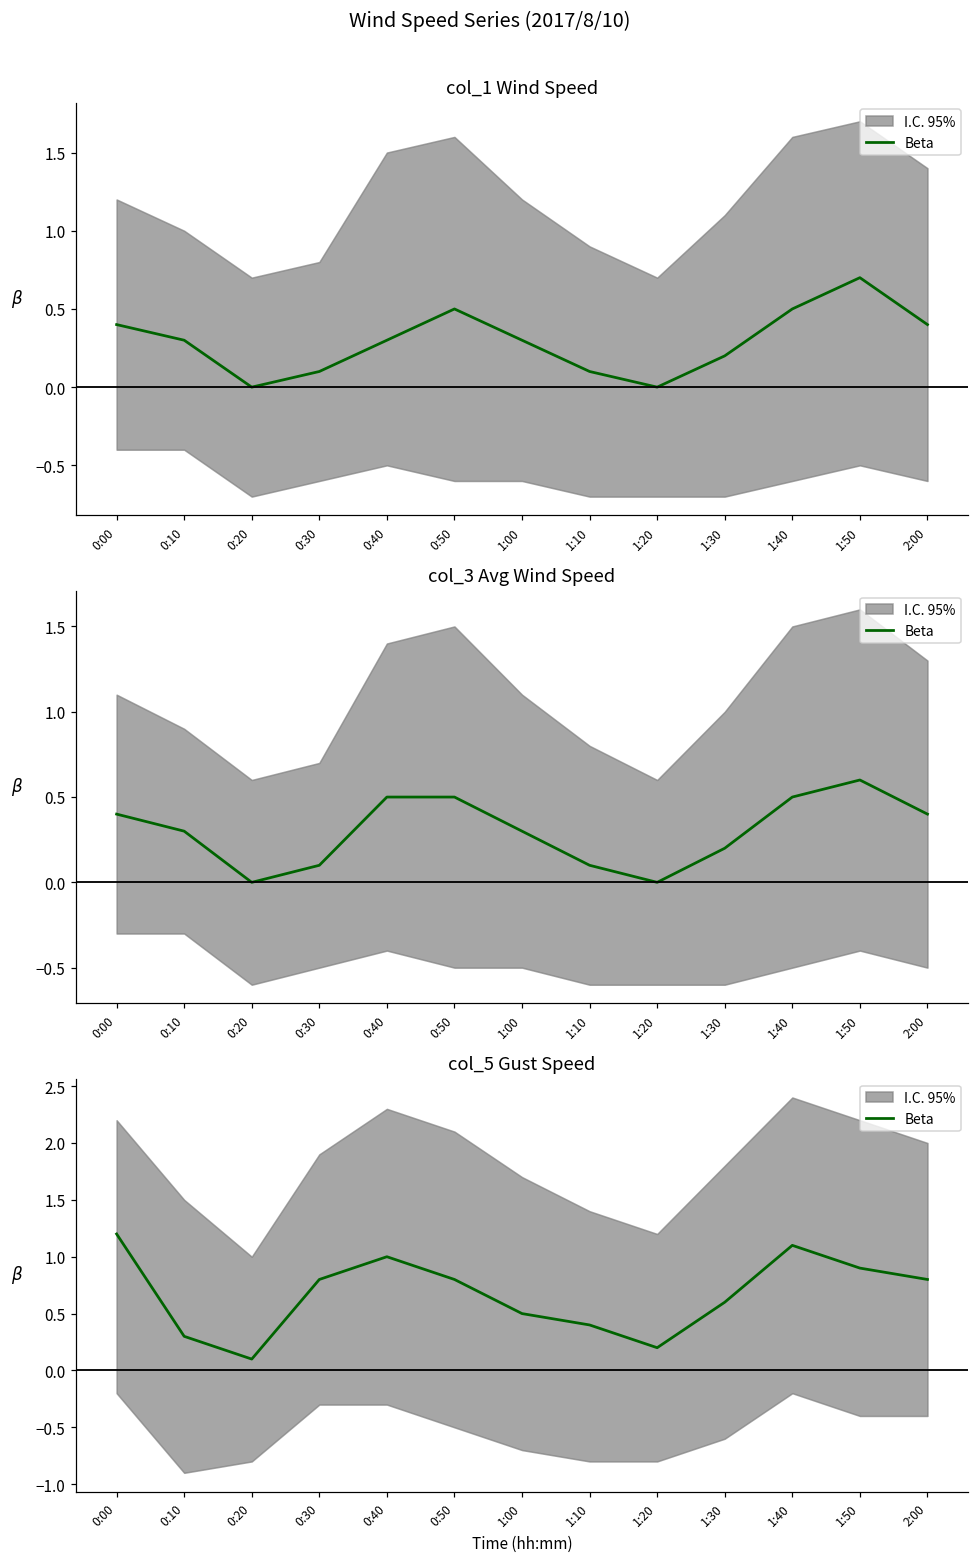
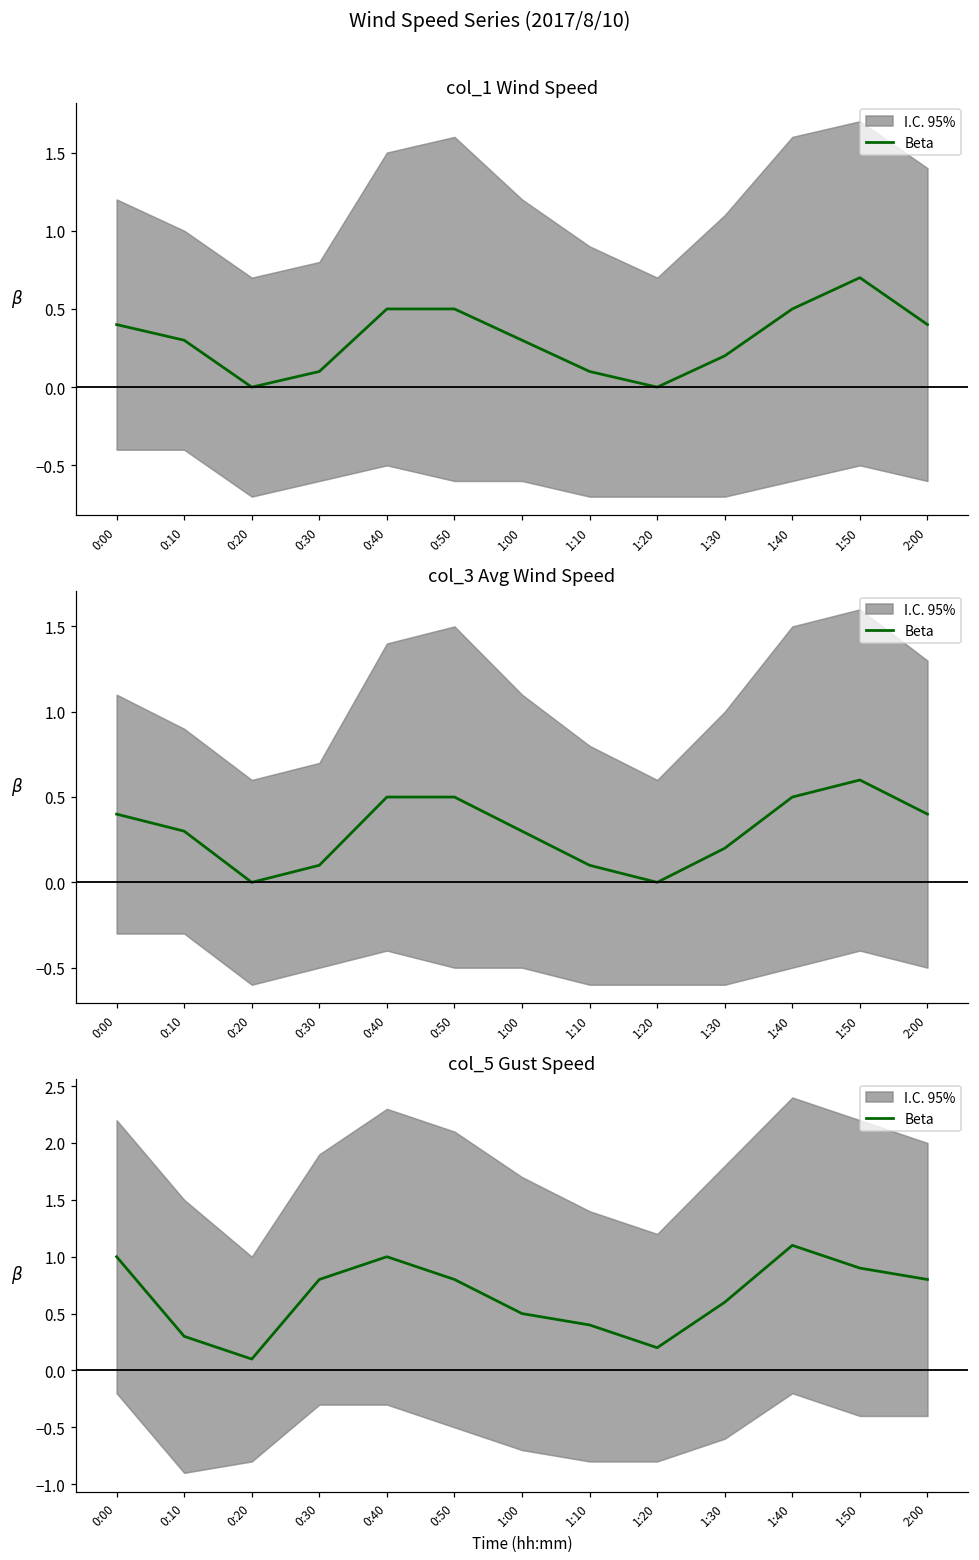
  {
    "col_1 Wind Speed": {
      "Beta": {
        "0:00": 0.4,
        "0:10": 0.3,
        "0:20": 0.0,
        "0:30": 0.1,
-       "0:40": 0.3,
+       "0:40": 0.5,
        "0:50": 0.5,
        "1:00": 0.3,
        "1:10": 0.1,
        "1:20": 0.0,
        "1:30": 0.2,
        "1:40": 0.5,
        "1:50": 0.7,
        "2:00": 0.4
      }
    },
    "col_3 Avg Wind Speed": {
      "Beta": {
        "0:00": 0.40,
        "0:10": 0.30,
        "0:20": 0.00,
        "0:30": 0.10,
        "0:40": 0.50,
        "0:50": 0.50,
        "1:00": 0.30,
        "1:10": 0.10,
        "1:20": 0.00,
        "1:30": 0.20,
        "1:40": 0.50,
        "1:50": 0.60,
        "2:00": 0.40
      }
    },
    "col_5 Gust Speed": {
      "Beta": {
-       "0:00": 1.2,
+       "0:00": 1.0,
        "0:10": 0.3,
        "0:20": 0.1,
        "0:30": 0.8,
        "0:40": 1.0,
        "0:50": 0.8,
        "1:00": 0.5,
        "1:10": 0.4,
        "1:20": 0.2,
        "1:30": 0.6,
        "1:40": 1.1,
        "1:50": 0.9,
        "2:00": 0.8
      }
    }
  }
